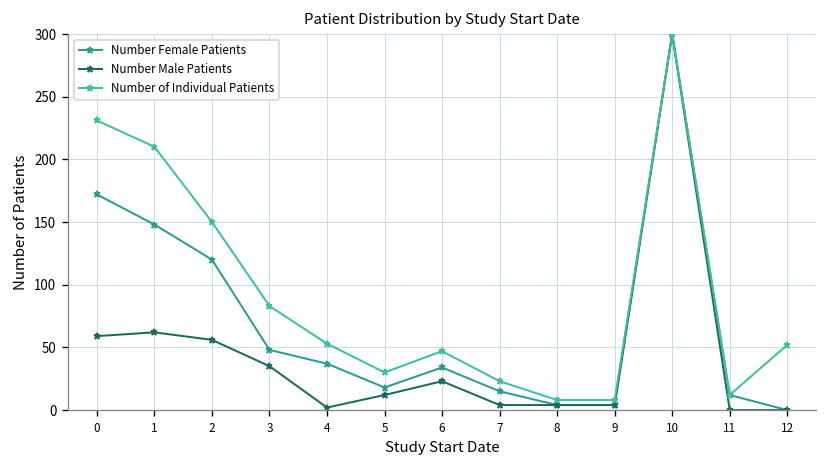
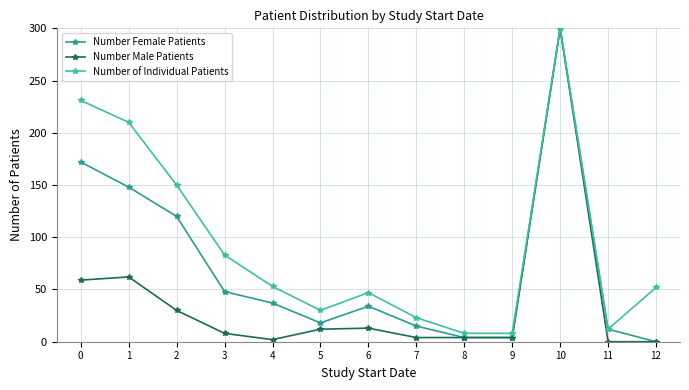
  {
    "Number Male Patients": {
      "0": 59,
      "1": 62,
-     "2": 56,
-     "3": 35,
+     "2": 30,
+     "3": 8,
      "4": 2,
      "5": 12,
-     "6": 23,
+     "6": 13,
      "7": 4,
      "11": 0
    }
  }
